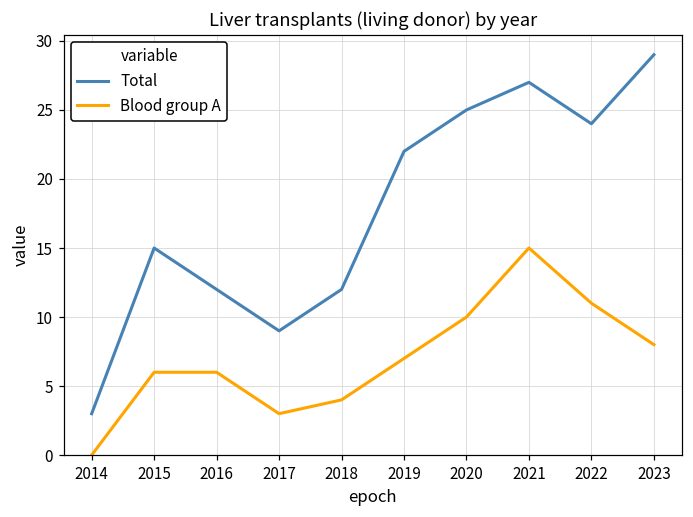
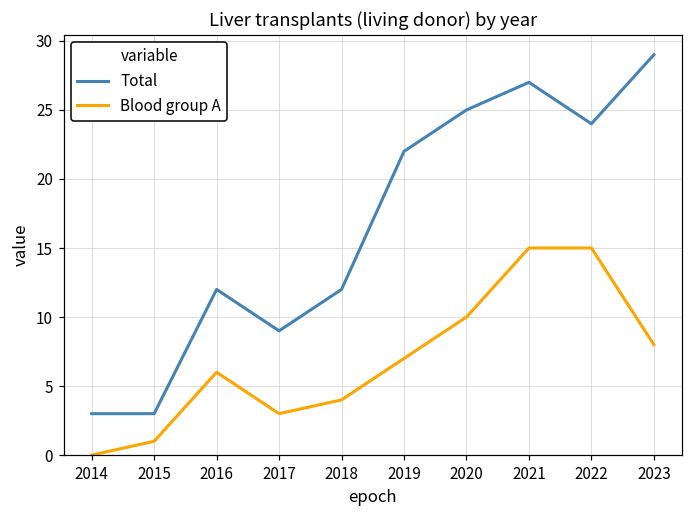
  {
    "Total": {
      "2014": 3,
-     "2015": 15,
+     "2015": 3,
      "2016": 12,
      "2017": 9,
      "2018": 12,
      "2019": 22,
      "2020": 25,
      "2021": 27,
      "2022": 24,
      "2023": 29
    },
    "Blood group A": {
      "2014": 0,
-     "2015": 6,
+     "2015": 1,
      "2016": 6,
      "2017": 3,
      "2018": 4,
      "2019": 7,
      "2020": 10,
      "2021": 15,
-     "2022": 11,
+     "2022": 15,
      "2023": 8
    }
  }
